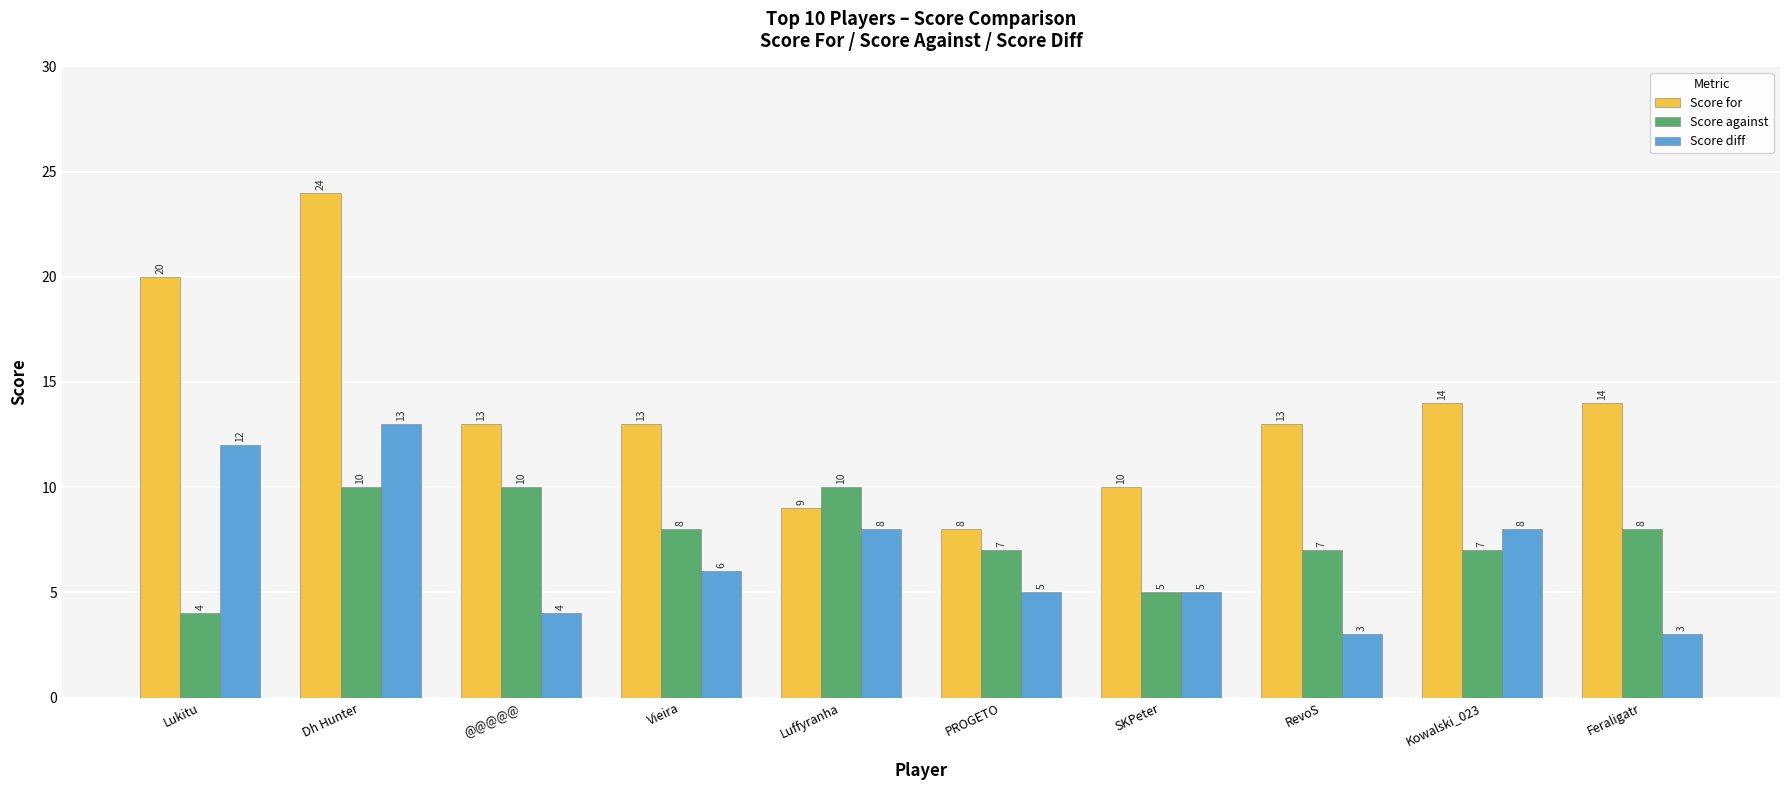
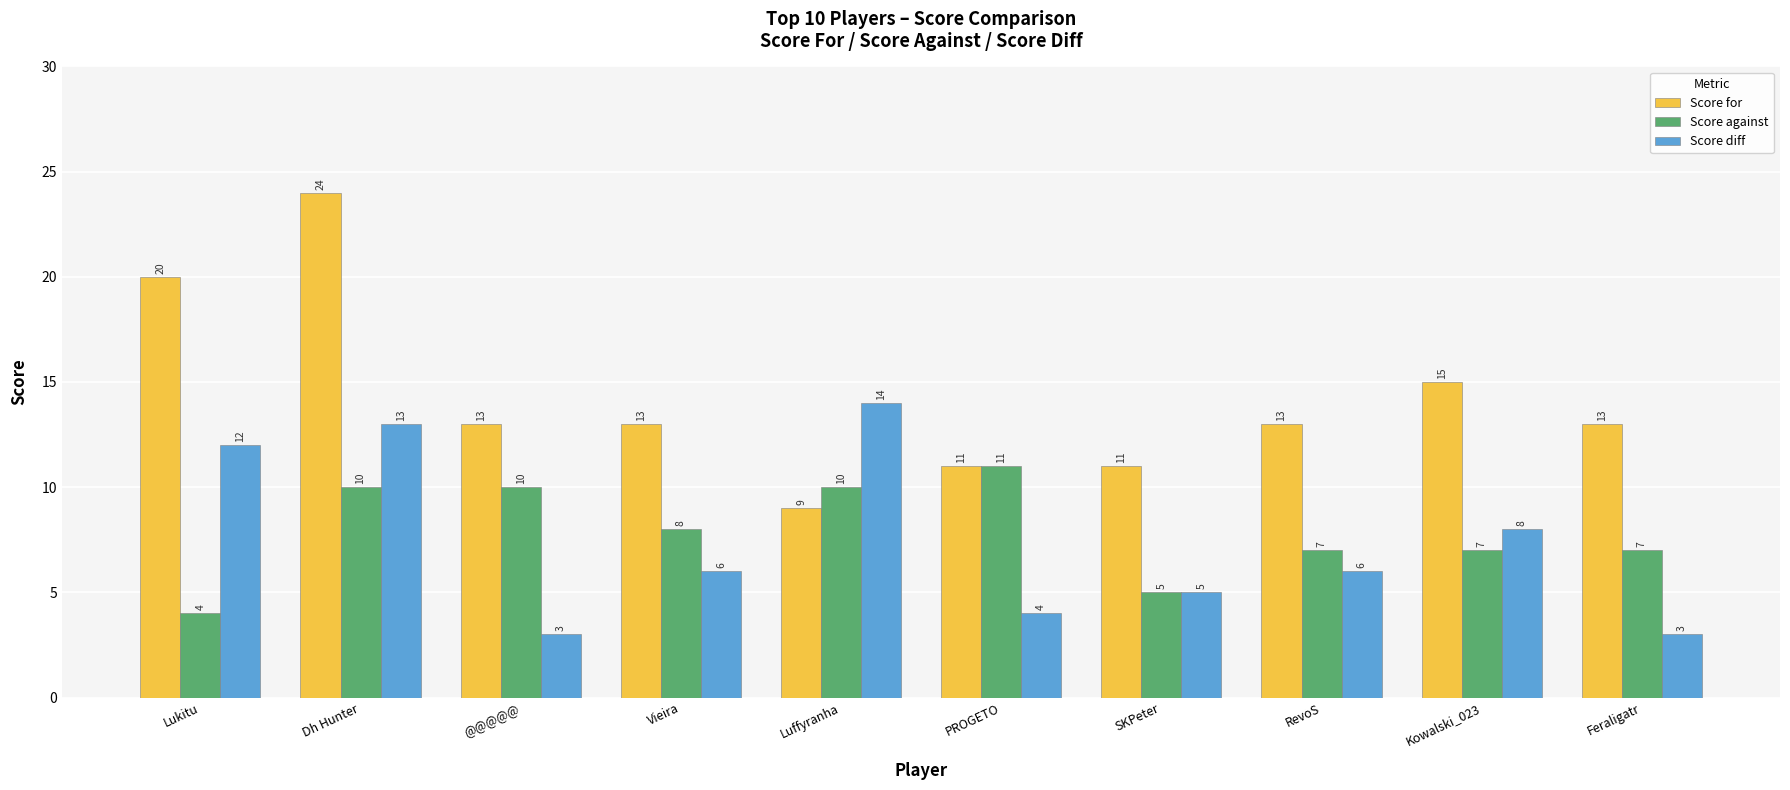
  {
    "Score for": {
      "Lukitu": 20,
      "Dh Hunter": 24,
      "@@@@@": 13,
      "Vieira": 13,
      "Luffyranha": 9,
-     "PROGETO": 8,
-     "SKPeter": 10,
+     "PROGETO": 11,
+     "SKPeter": 11,
      "RevoS": 13,
-     "Kowalski_023": 14,
-     "Feraligatr": 14
+     "Kowalski_023": 15,
+     "Feraligatr": 13
    },
    "Score against": {
      "Lukitu": 4,
      "Dh Hunter": 10,
      "@@@@@": 10,
      "Vieira": 8,
      "Luffyranha": 10,
-     "PROGETO": 7,
+     "PROGETO": 11,
      "SKPeter": 5,
      "RevoS": 7,
      "Kowalski_023": 7,
-     "Feraligatr": 8
+     "Feraligatr": 7
    },
    "Score diff": {
      "Lukitu": 12,
      "Dh Hunter": 13,
-     "@@@@@": 4,
+     "@@@@@": 3,
      "Vieira": 6,
-     "Luffyranha": 8,
-     "PROGETO": 5,
+     "Luffyranha": 14,
+     "PROGETO": 4,
      "SKPeter": 5,
-     "RevoS": 3,
+     "RevoS": 6,
      "Kowalski_023": 8,
      "Feraligatr": 3
    }
  }
